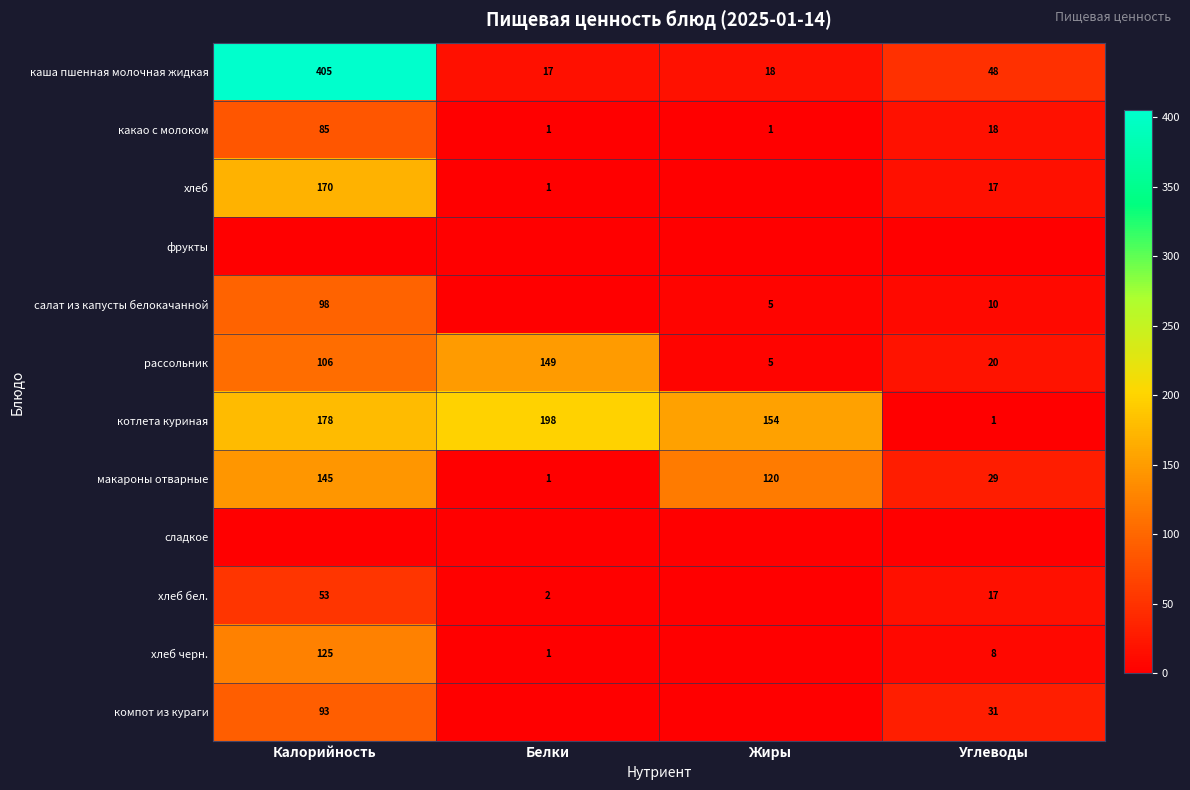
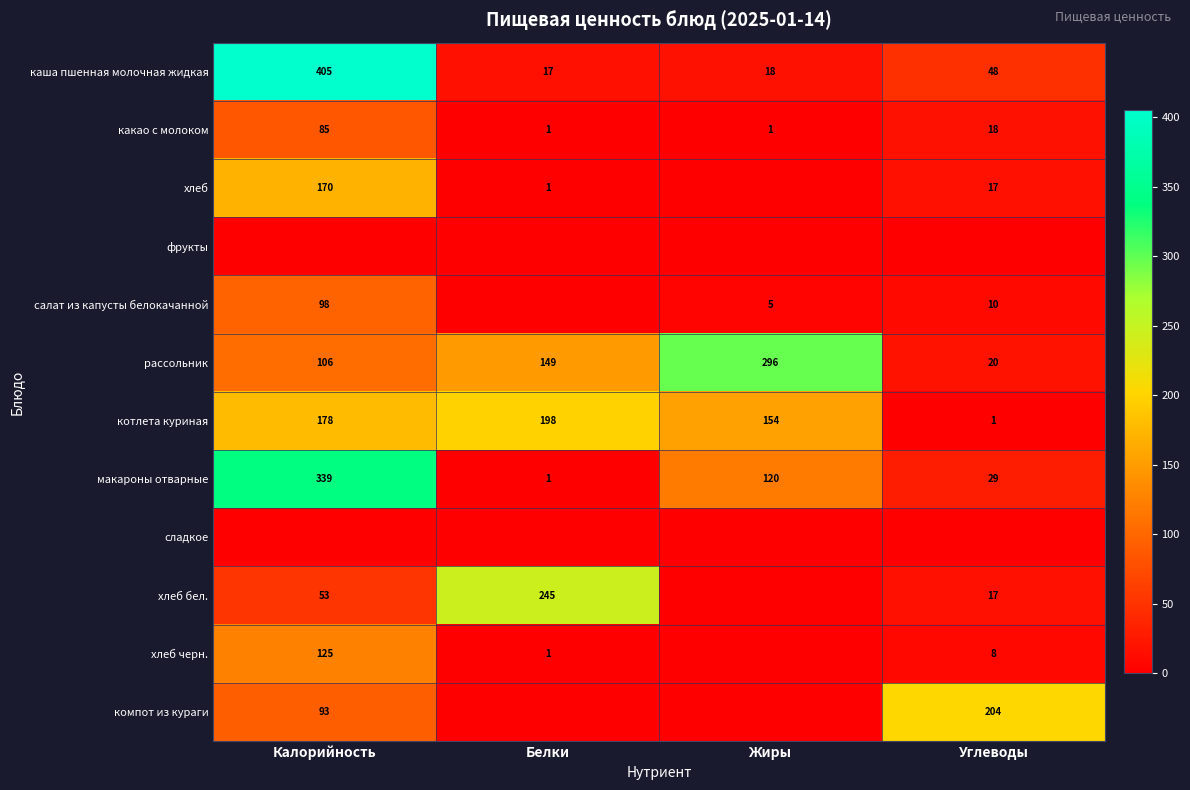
  {
    "каша пшенная молочная жидкая": {
      "Калорийность": 405,
      "Белки": 17,
      "Жиры": 18,
      "Углеводы": 48
    },
    "какао с молоком": {
      "Калорийность": 85,
      "Белки": 1,
      "Жиры": 1,
      "Углеводы": 18
    },
    "хлеб": {
      "Калорийность": 170,
      "Белки": 1,
      "Углеводы": 17
    },
    "салат из капусты белокачанной": {
      "Калорийность": 98,
      "Жиры": 5,
      "Углеводы": 10
    },
    "рассольник": {
      "Калорийность": 106,
      "Белки": 149,
-     "Жиры": 5,
+     "Жиры": 296,
      "Углеводы": 20
    },
    "котлета куриная": {
      "Калорийность": 178,
      "Белки": 198,
      "Жиры": 154,
      "Углеводы": 1
    },
    "макароны отварные": {
-     "Калорийность": 145,
+     "Калорийность": 339,
      "Белки": 1,
      "Жиры": 120,
      "Углеводы": 29
    },
    "хлеб бел.": {
      "Калорийность": 53,
-     "Белки": 2,
+     "Белки": 245,
      "Углеводы": 17
    },
    "хлеб черн.": {
      "Калорийность": 125,
      "Белки": 1,
      "Углеводы": 8
    },
    "компот из кураги": {
      "Калорийность": 93,
-     "Углеводы": 31
+     "Углеводы": 204
    }
  }
